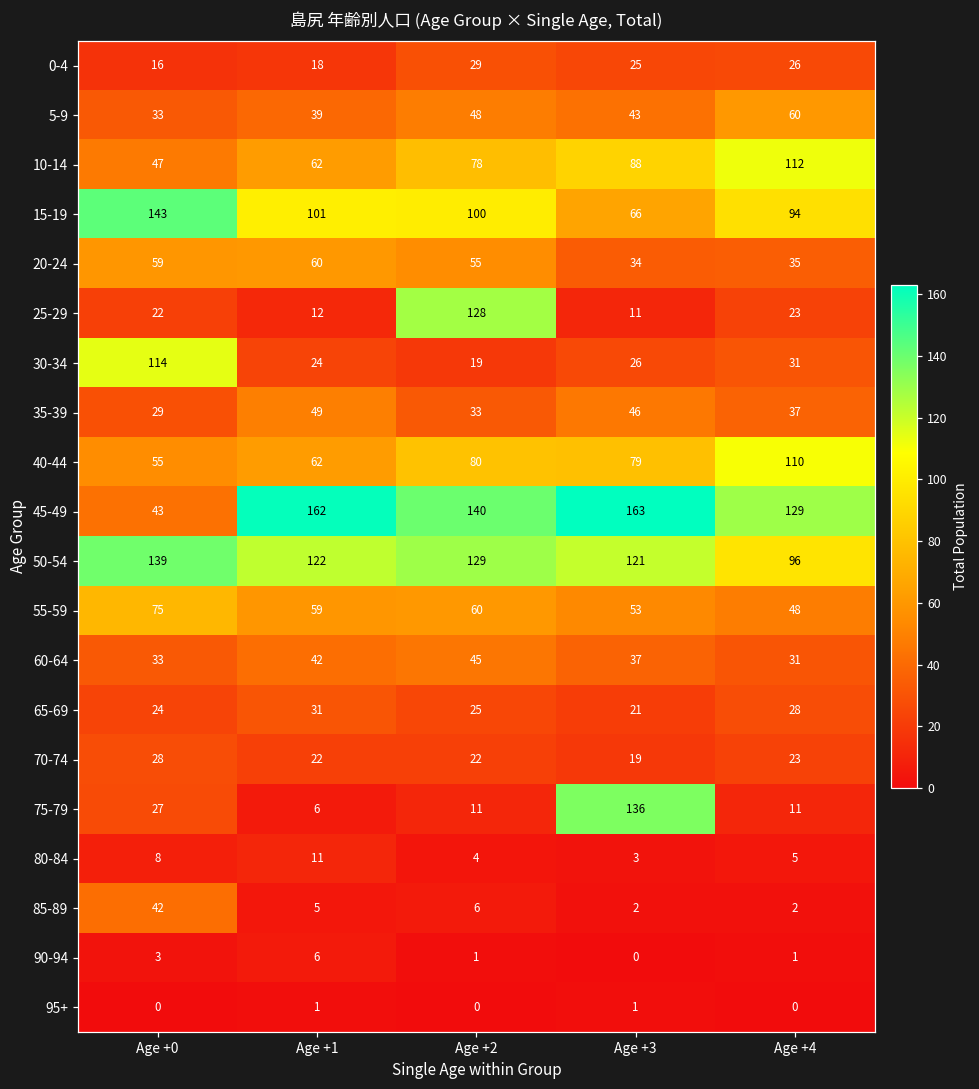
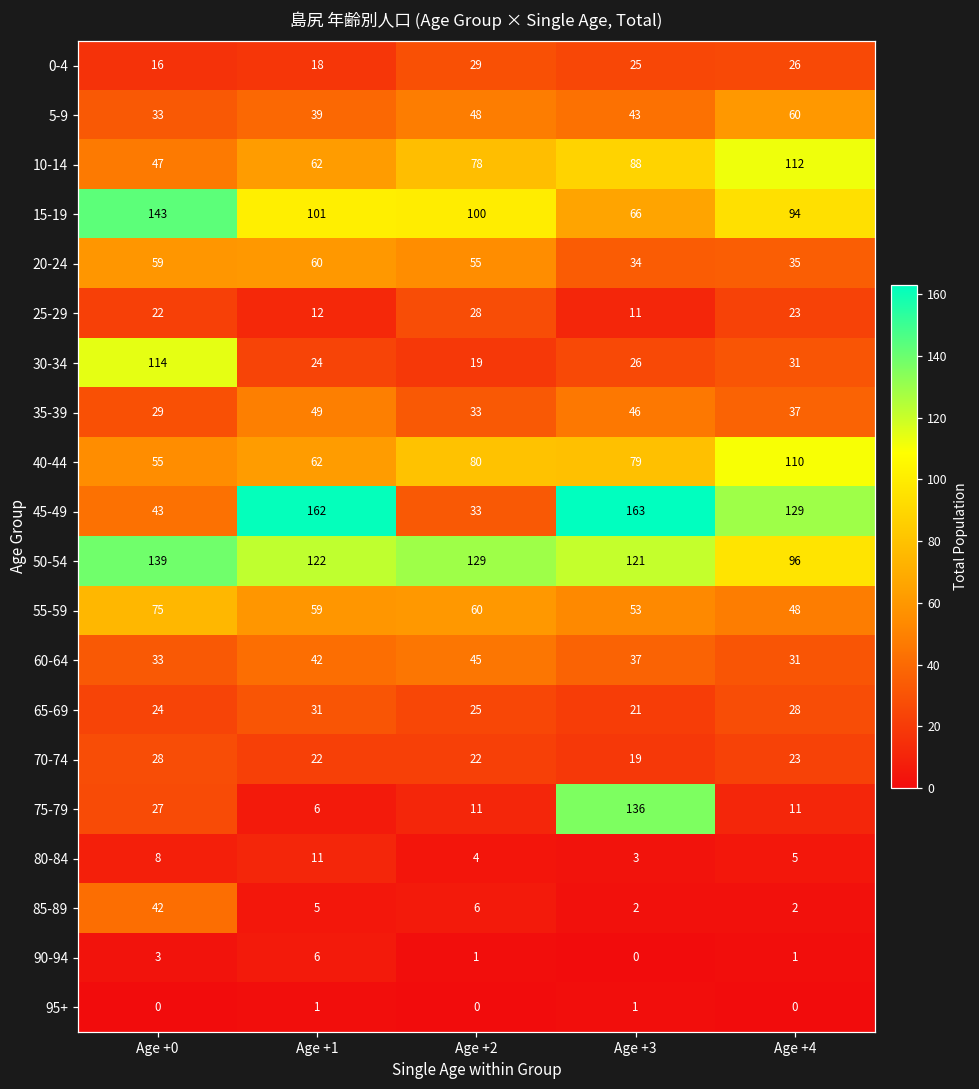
  {
    "0-4": {
      "Age +0": 16,
      "Age +1": 18,
      "Age +2": 29,
      "Age +3": 25,
      "Age +4": 26
    },
    "5-9": {
      "Age +0": 33,
      "Age +1": 39,
      "Age +2": 48,
      "Age +3": 43,
      "Age +4": 60
    },
    "10-14": {
      "Age +0": 47,
      "Age +1": 62,
      "Age +2": 78,
      "Age +3": 88,
      "Age +4": 112
    },
    "15-19": {
      "Age +0": 143,
      "Age +1": 101,
      "Age +2": 100,
      "Age +3": 66,
      "Age +4": 94
    },
    "20-24": {
      "Age +0": 59,
      "Age +1": 60,
      "Age +2": 55,
      "Age +3": 34,
      "Age +4": 35
    },
    "25-29": {
      "Age +0": 22,
      "Age +1": 12,
-     "Age +2": 128,
+     "Age +2": 28,
      "Age +3": 11,
      "Age +4": 23
    },
    "30-34": {
      "Age +0": 114,
      "Age +1": 24,
      "Age +2": 19,
      "Age +3": 26,
      "Age +4": 31
    },
    "35-39": {
      "Age +0": 29,
      "Age +1": 49,
      "Age +2": 33,
      "Age +3": 46,
      "Age +4": 37
    },
    "40-44": {
      "Age +0": 55,
      "Age +1": 62,
      "Age +2": 80,
      "Age +3": 79,
      "Age +4": 110
    },
    "45-49": {
      "Age +0": 43,
      "Age +1": 162,
-     "Age +2": 140,
+     "Age +2": 33,
      "Age +3": 163,
      "Age +4": 129
    },
    "50-54": {
      "Age +0": 139,
      "Age +1": 122,
      "Age +2": 129,
      "Age +3": 121,
      "Age +4": 96
    },
    "55-59": {
      "Age +0": 75,
      "Age +1": 59,
      "Age +2": 60,
      "Age +3": 53,
      "Age +4": 48
    },
    "60-64": {
      "Age +0": 33,
      "Age +1": 42,
      "Age +2": 45,
      "Age +3": 37,
      "Age +4": 31
    },
    "65-69": {
      "Age +0": 24,
      "Age +1": 31,
      "Age +2": 25,
      "Age +3": 21,
      "Age +4": 28
    },
    "70-74": {
      "Age +0": 28,
      "Age +1": 22,
      "Age +2": 22,
      "Age +3": 19,
      "Age +4": 23
    },
    "75-79": {
      "Age +0": 27,
      "Age +1": 6,
      "Age +2": 11,
      "Age +3": 136,
      "Age +4": 11
    },
    "80-84": {
      "Age +0": 8,
      "Age +1": 11,
      "Age +2": 4,
      "Age +3": 3,
      "Age +4": 5
    },
    "85-89": {
      "Age +0": 42,
      "Age +1": 5,
      "Age +2": 6,
      "Age +3": 2,
      "Age +4": 2
    },
    "90-94": {
      "Age +0": 3,
      "Age +1": 6,
      "Age +2": 1,
      "Age +3": 0,
      "Age +4": 1
    },
    "95+": {
      "Age +0": 0,
      "Age +1": 1,
      "Age +2": 0,
      "Age +3": 1,
      "Age +4": 0
    }
  }
